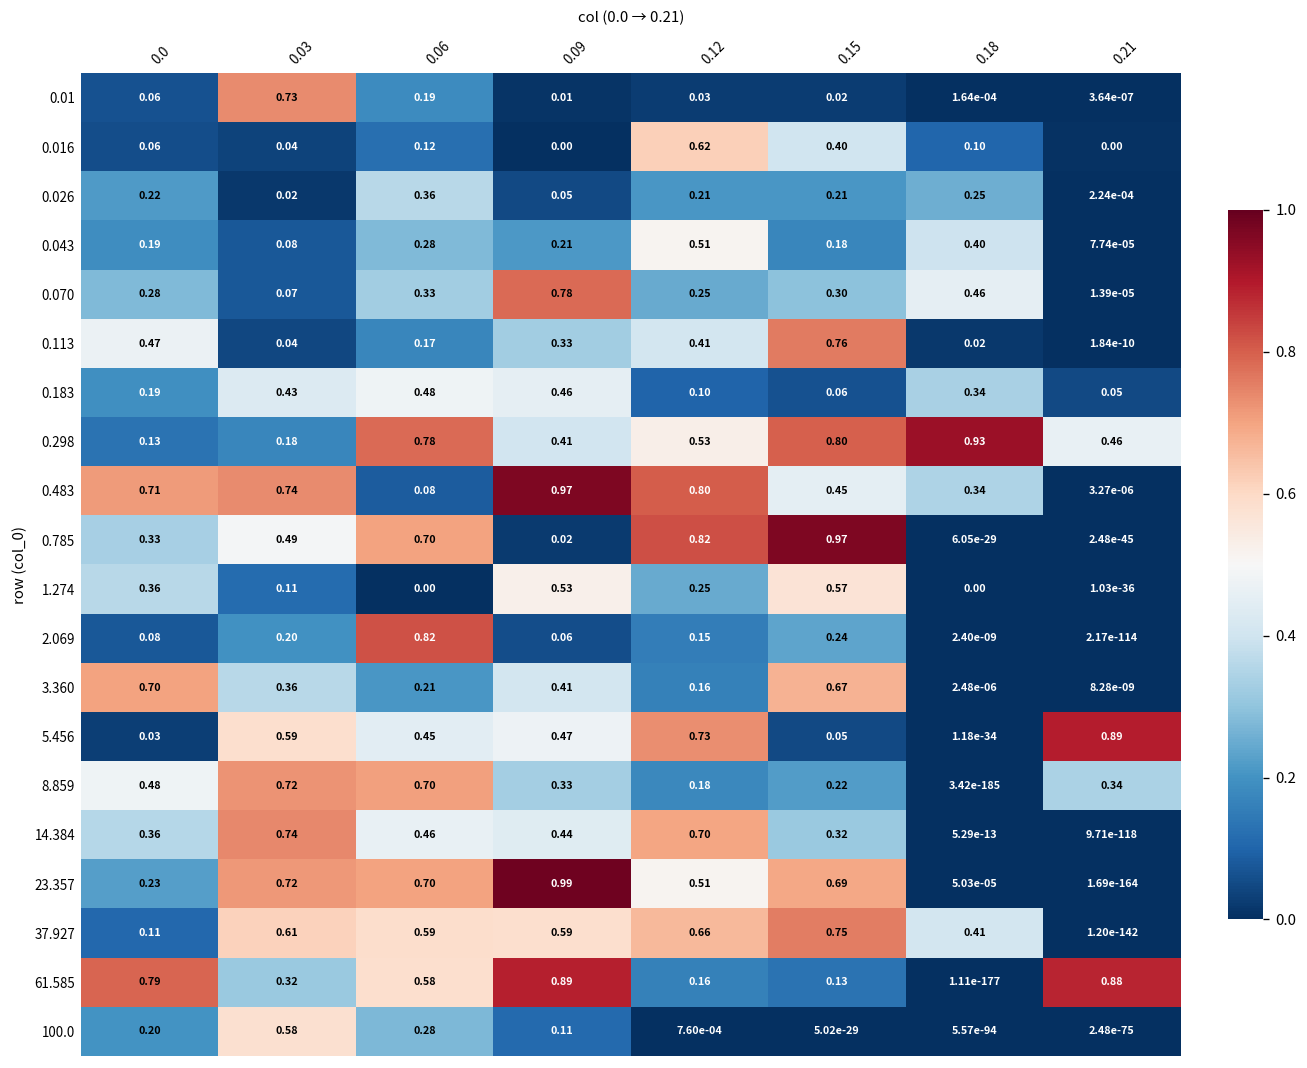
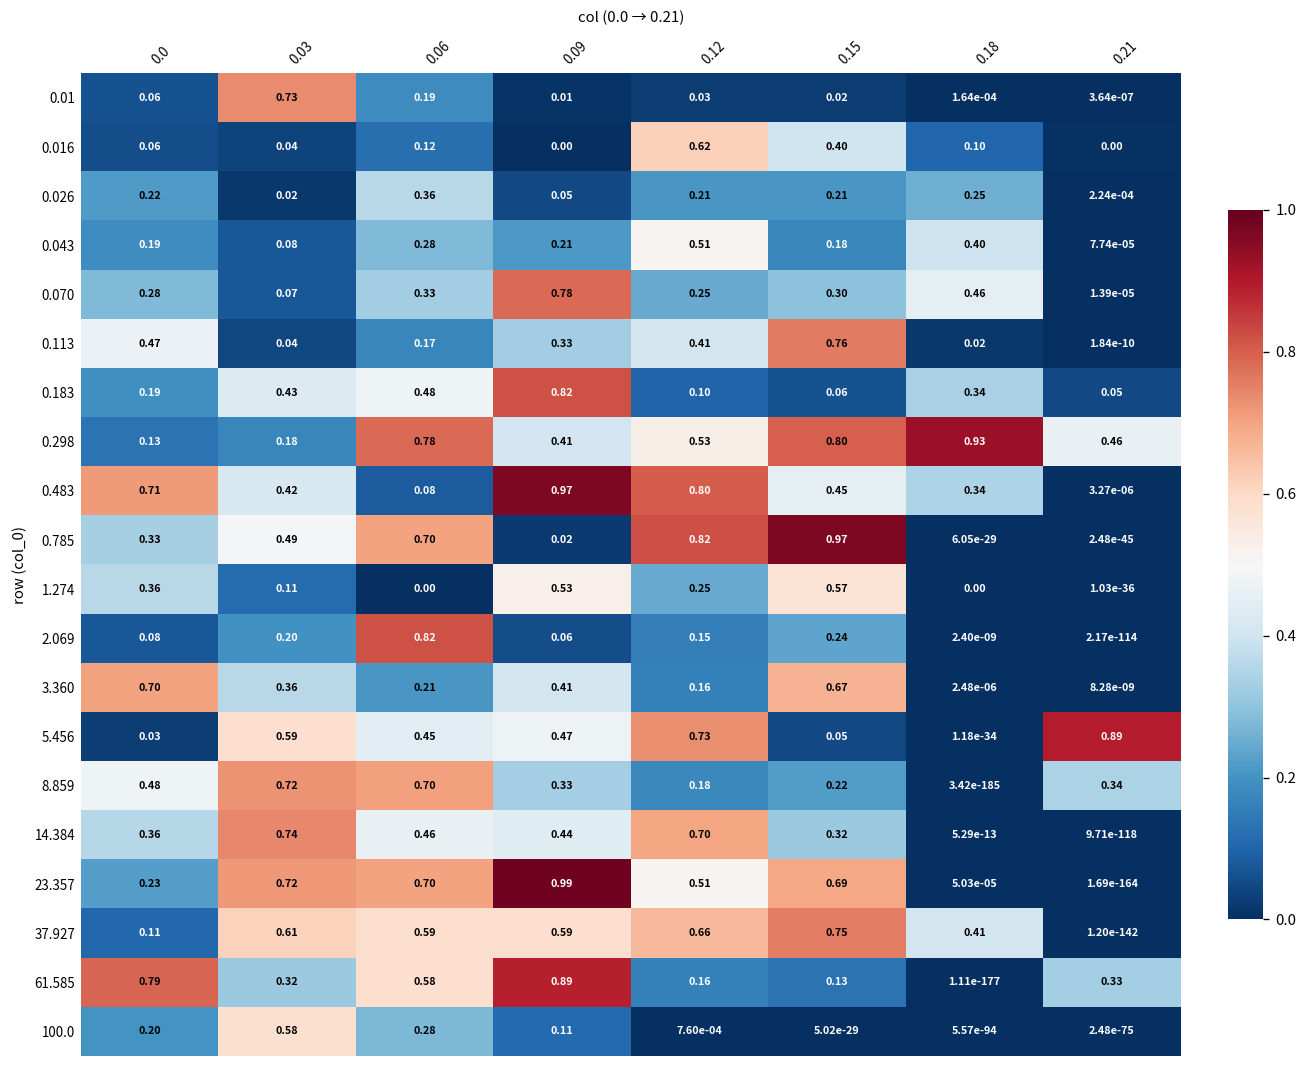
  {
    "0.01": {
      "0.0": "0.06",
      "0.03": "0.73",
      "0.06": "0.19",
      "0.09": "0.01",
      "0.12": "0.03",
      "0.15": "0.02",
      "0.18": "1.64e-04",
      "0.21": "3.64e-07"
    },
    "0.016": {
      "0.0": "0.06",
      "0.03": "0.04",
      "0.06": "0.12",
      "0.09": "0.00",
      "0.12": "0.62",
      "0.15": "0.40",
      "0.18": "0.10",
      "0.21": "0.00"
    },
    "0.026": {
      "0.0": "0.22",
      "0.03": "0.02",
      "0.06": "0.36",
      "0.09": "0.05",
      "0.12": "0.21",
      "0.15": "0.21",
      "0.18": "0.25",
      "0.21": "2.24e-04"
    },
    "0.043": {
      "0.0": "0.19",
      "0.03": "0.08",
      "0.06": "0.28",
      "0.09": "0.21",
      "0.12": "0.51",
      "0.15": "0.18",
      "0.18": "0.40",
      "0.21": "7.74e-05"
    },
    "0.070": {
      "0.0": "0.28",
      "0.03": "0.07",
      "0.06": "0.33",
      "0.09": "0.78",
      "0.12": "0.25",
      "0.15": "0.30",
      "0.18": "0.46",
      "0.21": "1.39e-05"
    },
    "0.113": {
      "0.0": "0.47",
      "0.03": "0.04",
      "0.06": "0.17",
      "0.09": "0.33",
      "0.12": "0.41",
      "0.15": "0.76",
      "0.18": "0.02",
      "0.21": "1.84e-10"
    },
    "0.183": {
      "0.0": "0.19",
      "0.03": "0.43",
      "0.06": "0.48",
-     "0.09": "0.46",
+     "0.09": "0.82",
      "0.12": "0.10",
      "0.15": "0.06",
      "0.18": "0.34",
      "0.21": "0.05"
    },
    "0.298": {
      "0.0": "0.13",
      "0.03": "0.18",
      "0.06": "0.78",
      "0.09": "0.41",
      "0.12": "0.53",
      "0.15": "0.80",
      "0.18": "0.93",
      "0.21": "0.46"
    },
    "0.483": {
      "0.0": "0.71",
-     "0.03": "0.74",
+     "0.03": "0.42",
      "0.06": "0.08",
      "0.09": "0.97",
      "0.12": "0.80",
      "0.15": "0.45",
      "0.18": "0.34",
      "0.21": "3.27e-06"
    },
    "0.785": {
      "0.0": "0.33",
      "0.03": "0.49",
      "0.06": "0.70",
      "0.09": "0.02",
      "0.12": "0.82",
      "0.15": "0.97",
      "0.18": "6.05e-29",
      "0.21": "2.48e-45"
    },
    "1.274": {
      "0.0": "0.36",
      "0.03": "0.11",
      "0.06": "0.00",
      "0.09": "0.53",
      "0.12": "0.25",
      "0.15": "0.57",
      "0.18": "0.00",
      "0.21": "1.03e-36"
    },
    "2.069": {
      "0.0": "0.08",
      "0.03": "0.20",
      "0.06": "0.82",
      "0.09": "0.06",
      "0.12": "0.15",
      "0.15": "0.24",
      "0.18": "2.40e-09",
      "0.21": "2.17e-114"
    },
    "3.360": {
      "0.0": "0.70",
      "0.03": "0.36",
      "0.06": "0.21",
      "0.09": "0.41",
      "0.12": "0.16",
      "0.15": "0.67",
      "0.18": "2.48e-06",
      "0.21": "8.28e-09"
    },
    "5.456": {
      "0.0": "0.03",
      "0.03": "0.59",
      "0.06": "0.45",
      "0.09": "0.47",
      "0.12": "0.73",
      "0.15": "0.05",
      "0.18": "1.18e-34",
      "0.21": "0.89"
    },
    "8.859": {
      "0.0": "0.48",
      "0.03": "0.72",
      "0.06": "0.70",
      "0.09": "0.33",
      "0.12": "0.18",
      "0.15": "0.22",
      "0.18": "3.42e-185",
      "0.21": "0.34"
    },
    "14.384": {
      "0.0": "0.36",
      "0.03": "0.74",
      "0.06": "0.46",
      "0.09": "0.44",
      "0.12": "0.70",
      "0.15": "0.32",
      "0.18": "5.29e-13",
      "0.21": "9.71e-118"
    },
    "23.357": {
      "0.0": "0.23",
      "0.03": "0.72",
      "0.06": "0.70",
      "0.09": "0.99",
      "0.12": "0.51",
      "0.15": "0.69",
      "0.18": "5.03e-05",
      "0.21": "1.69e-164"
    },
    "37.927": {
      "0.0": "0.11",
      "0.03": "0.61",
      "0.06": "0.59",
      "0.09": "0.59",
      "0.12": "0.66",
      "0.15": "0.75",
      "0.18": "0.41",
      "0.21": "1.20e-142"
    },
    "61.585": {
      "0.0": "0.79",
      "0.03": "0.32",
      "0.06": "0.58",
      "0.09": "0.89",
      "0.12": "0.16",
      "0.15": "0.13",
      "0.18": "1.11e-177",
-     "0.21": "0.88"
+     "0.21": "0.33"
    },
    "100.0": {
      "0.0": "0.20",
      "0.03": "0.58",
      "0.06": "0.28",
      "0.09": "0.11",
      "0.12": "7.60e-04",
      "0.15": "5.02e-29",
      "0.18": "5.57e-94",
      "0.21": "2.48e-75"
    }
  }
